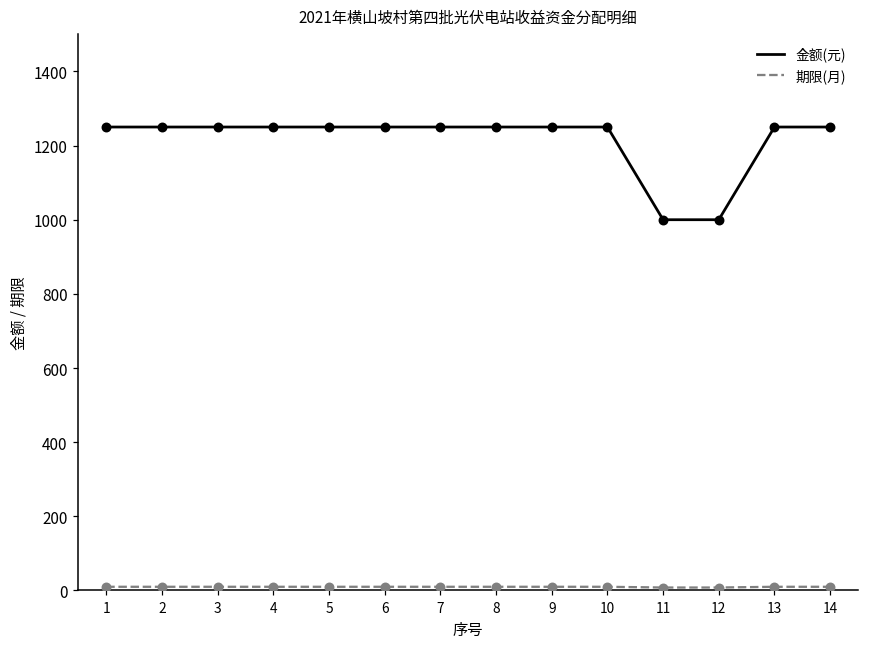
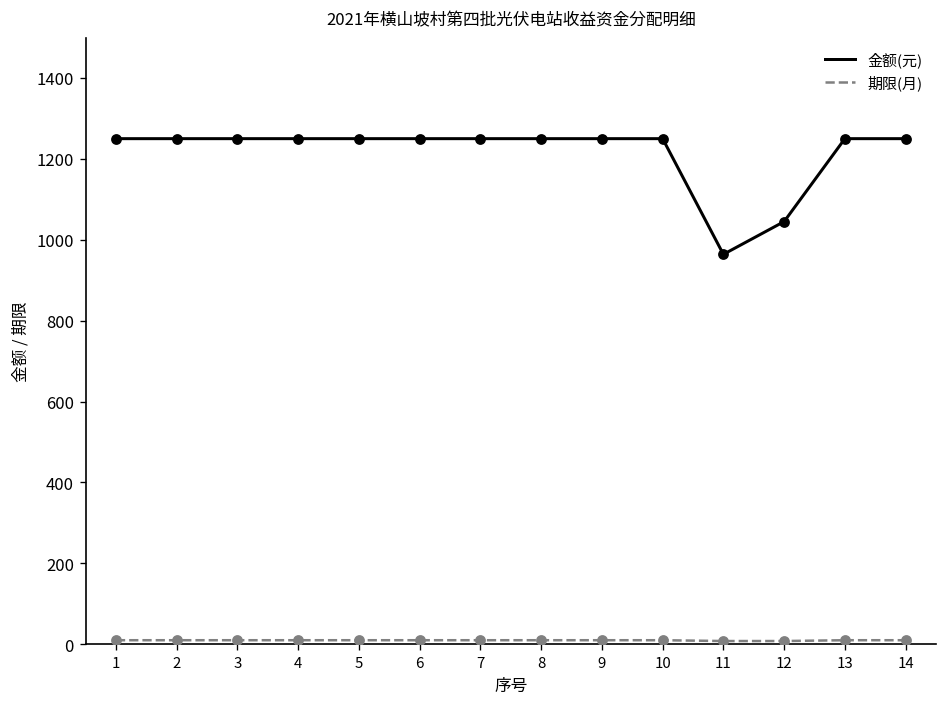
  {
    "金额(元)": {
      "1": 1250,
      "2": 1250,
      "3": 1250,
      "4": 1250,
      "5": 1250,
      "6": 1250,
      "7": 1250,
      "8": 1250,
      "9": 1250,
      "10": 1250,
-     "11": 1000,
-     "12": 1000,
+     "11": 960,
+     "12": 1050,
      "13": 1250,
      "14": 1250
    },
    "期限(月)": {
      "1": 10,
      "2": 10,
      "3": 10,
      "4": 10,
      "5": 10,
      "6": 10,
      "7": 10,
      "8": 10,
      "9": 10,
      "10": 10,
      "11": 10,
      "12": 10,
      "13": 10,
      "14": 10
    }
  }
